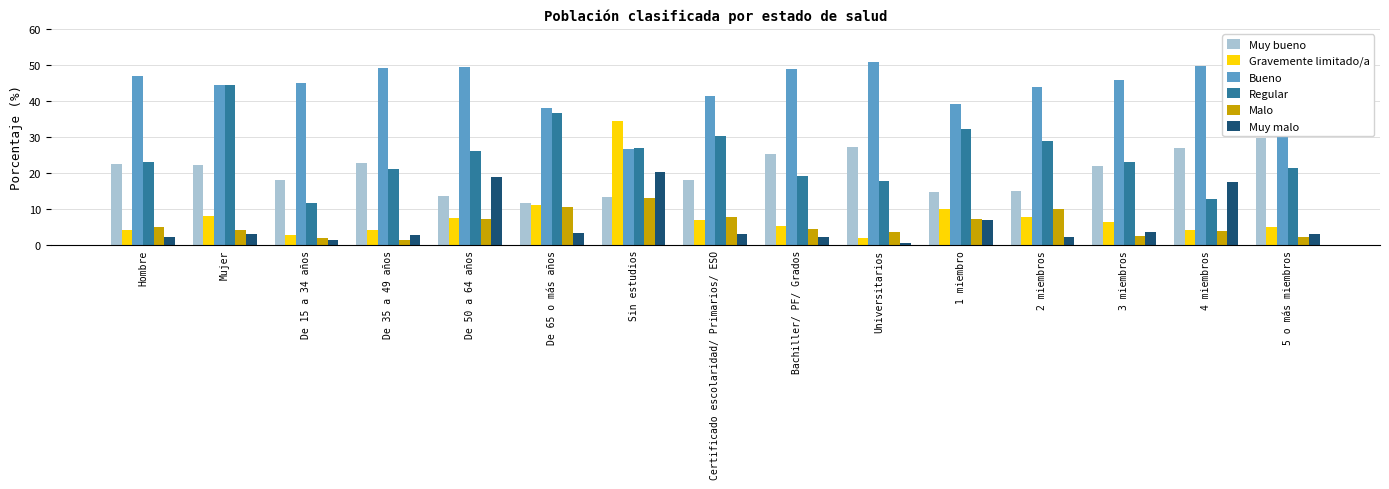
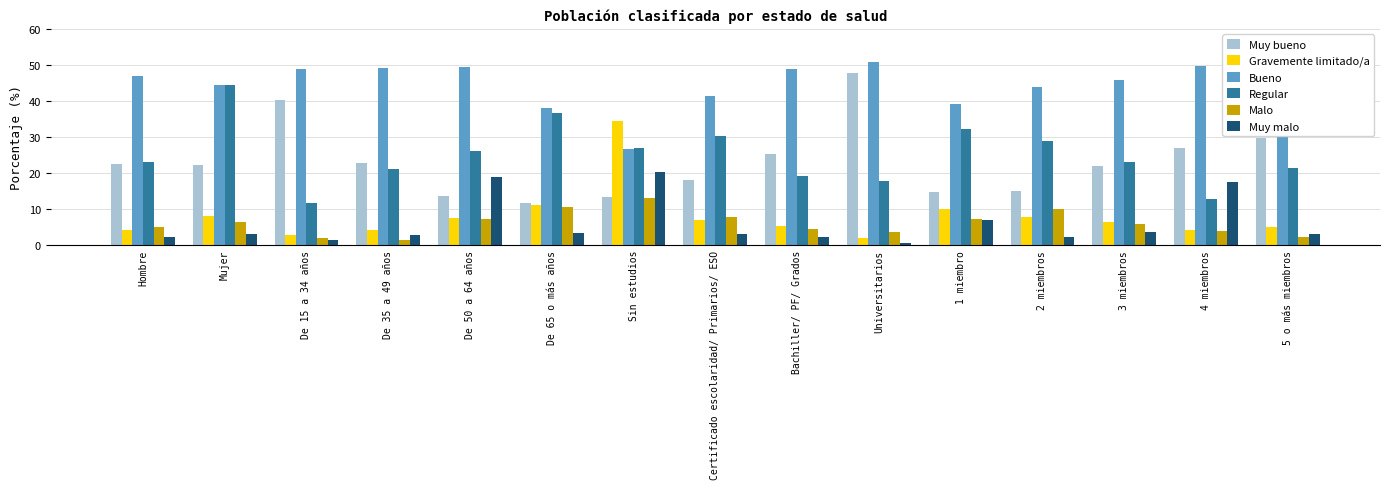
  {
    "Muy bueno": {
      "Hombre": 23,
      "Mujer": 22,
-     "De 15 a 34 años": 18,
+     "De 15 a 34 años": 40,
      "De 35 a 49 años": 23,
      "De 50 a 64 años": 14,
      "De 65 o más años": 12,
      "Sin estudios": 13,
      "Certificado escolaridad/ Primarios/ ESO": 18,
      "Bachiller/ PF/ Grados": 25,
-     "Universitarios": 27,
+     "Universitarios": 48,
      "1 miembro": 15,
      "2 miembros": 15,
      "3 miembros": 22,
      "4 miembros": 27,
      "5 o más miembros": 30
    },
    "Gravemente limitado/a": {
      "Hombre": 4,
      "Mujer": 8,
      "De 15 a 34 años": 3,
      "De 35 a 49 años": 4,
      "De 50 a 64 años": 7,
      "De 65 o más años": 11,
      "Sin estudios": 34,
      "Certificado escolaridad/ Primarios/ ESO": 7,
      "Bachiller/ PF/ Grados": 5,
      "Universitarios": 2,
      "1 miembro": 10,
      "2 miembros": 8,
      "3 miembros": 6,
      "4 miembros": 4,
      "5 o más miembros": 5
    },
    "Bueno": {
      "Hombre": 47,
      "Mujer": 44,
-     "De 15 a 34 años": 45,
+     "De 15 a 34 años": 49,
      "De 35 a 49 años": 49,
      "De 50 a 64 años": 49,
      "De 65 o más años": 38,
      "Sin estudios": 27,
      "Certificado escolaridad/ Primarios/ ESO": 41,
      "Bachiller/ PF/ Grados": 49,
      "Universitarios": 51,
      "1 miembro": 39,
      "2 miembros": 44,
      "3 miembros": 46,
      "4 miembros": 50
    },
    "Regular": {
      "Hombre": 23,
      "Mujer": 44,
      "De 15 a 34 años": 12,
      "De 35 a 49 años": 21,
      "De 50 a 64 años": 26,
      "De 65 o más años": 37,
      "Sin estudios": 27,
      "Certificado escolaridad/ Primarios/ ESO": 30,
      "Bachiller/ PF/ Grados": 19,
      "Universitarios": 18,
      "1 miembro": 32,
      "2 miembros": 29,
      "3 miembros": 23,
      "4 miembros": 13,
      "5 o más miembros": 21
    },
    "Malo": {
      "Hombre": 5,
-     "Mujer": 4,
+     "Mujer": 6,
      "De 15 a 34 años": 2,
      "De 35 a 49 años": 1,
      "De 50 a 64 años": 7,
      "De 65 o más años": 10,
      "Sin estudios": 13,
      "Certificado escolaridad/ Primarios/ ESO": 8,
      "Bachiller/ PF/ Grados": 4,
      "Universitarios": 4,
      "1 miembro": 7,
      "2 miembros": 10,
-     "3 miembros": 2,
+     "3 miembros": 6,
      "4 miembros": 4,
      "5 o más miembros": 2
    },
    "Muy malo": {
      "Hombre": 2,
      "Mujer": 3,
      "De 15 a 34 años": 1,
      "De 35 a 49 años": 3,
      "De 50 a 64 años": 19,
      "De 65 o más años": 3,
      "Sin estudios": 20,
      "Certificado escolaridad/ Primarios/ ESO": 3,
      "Bachiller/ PF/ Grados": 2,
      "1 miembro": 7,
      "2 miembros": 2,
      "3 miembros": 4,
      "4 miembros": 18,
      "5 o más miembros": 3
    }
  }
